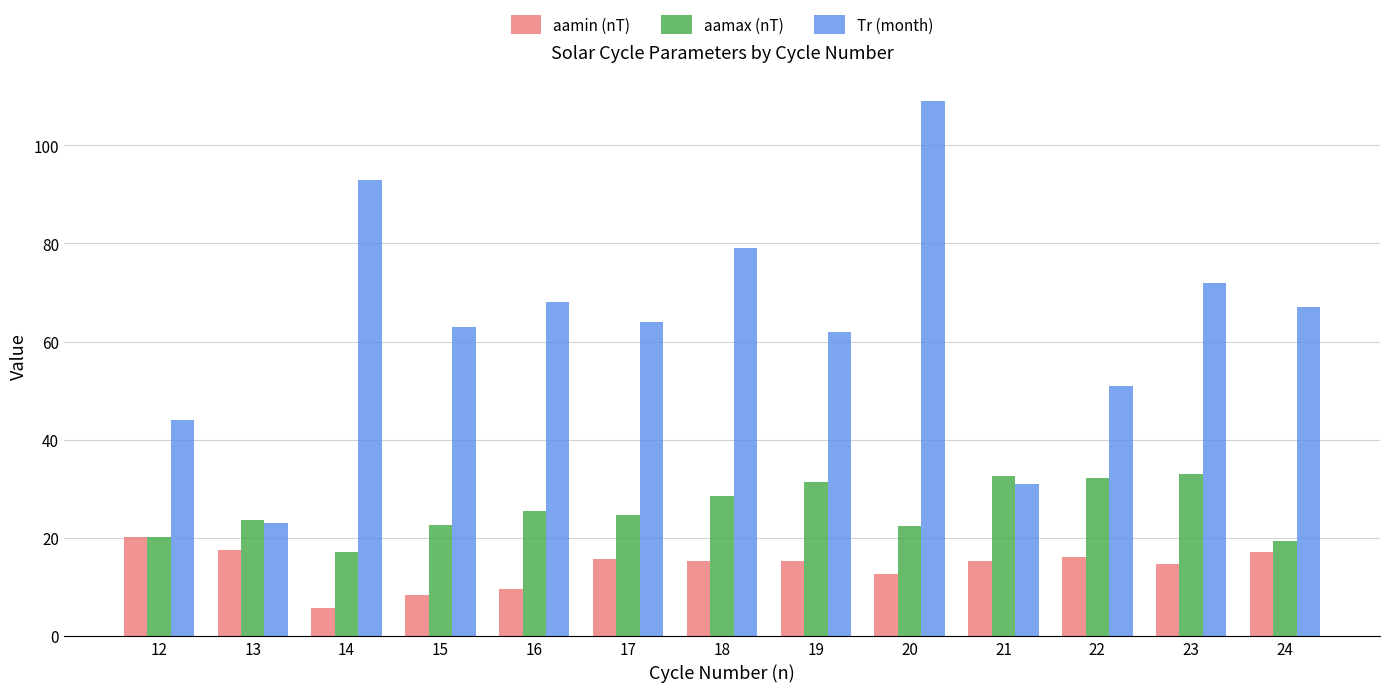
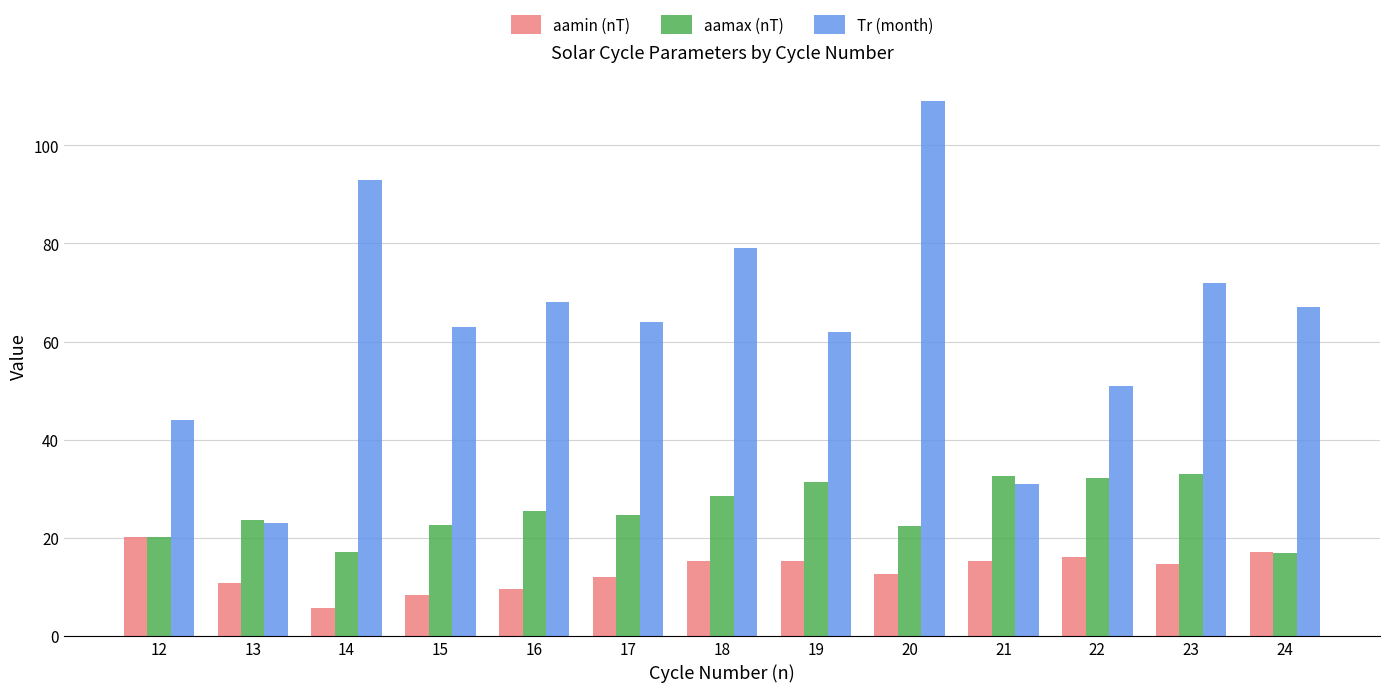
  {
    "aamin (nT)": {
      "12": 20,
-     "13": 18,
+     "13": 11,
      "14": 6,
      "15": 8,
      "16": 10,
-     "17": 16,
+     "17": 12,
      "18": 15,
      "19": 15,
      "20": 13,
      "21": 15,
      "22": 16,
      "23": 15,
      "24": 17
    },
    "aamax (nT)": {
      "12": 20,
      "13": 24,
      "14": 17,
      "15": 23,
      "16": 25,
      "17": 25,
      "18": 29,
      "19": 31,
      "20": 22,
      "21": 33,
      "22": 32,
      "23": 33,
-     "24": 19
+     "24": 17
    },
    "Tr (month)": {
      "12": 44,
      "13": 23,
      "14": 93,
      "15": 63,
      "16": 68,
      "17": 64,
      "18": 79,
      "19": 62,
      "20": 109,
      "21": 31,
      "22": 51,
      "23": 72,
      "24": 67
    }
  }
